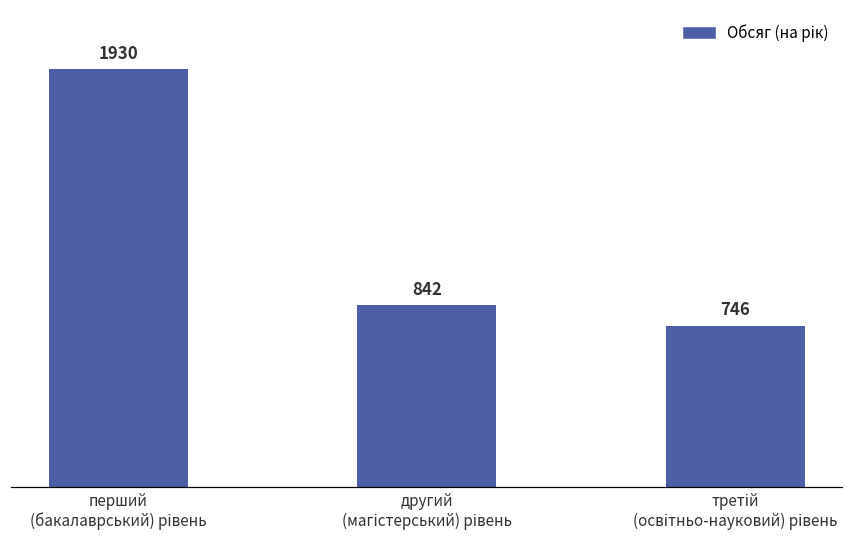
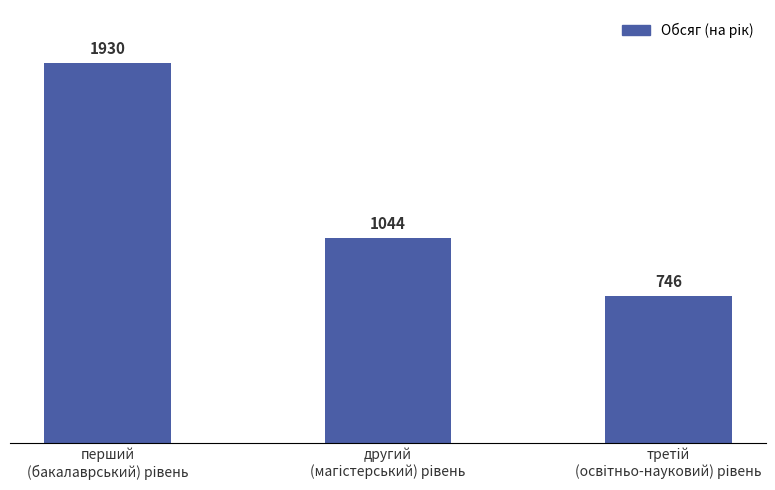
  {
    "перший (бакалаврський) рівень": 1930,
-   "другий (магістерський) рівень": 842,
+   "другий (магістерський) рівень": 1044,
    "третій (освітньо-науковий) рівень": 746
  }
